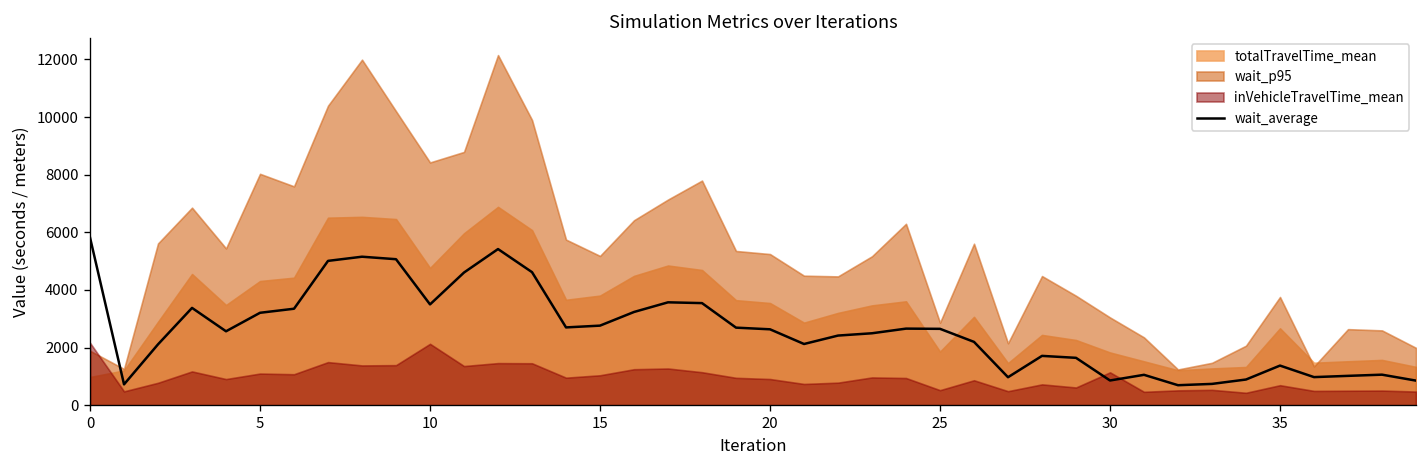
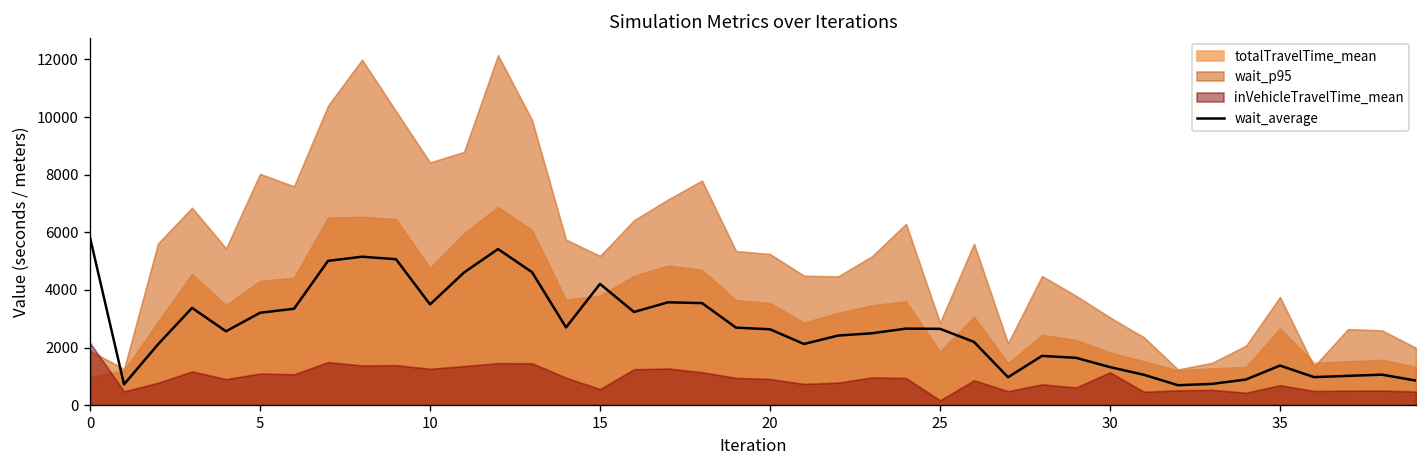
  {
    "wait_average": {
      "0": 5800,
      "5": 3200,
      "10": 3500,
-     "15": 2800,
+     "15": 4200,
      "20": 2600,
      "25": 2700,
-     "30": 900,
+     "30": 1300,
      "35": 1400
    },
    "inVehicleTravelTime_mean": {
      "0": 2200,
      "5": 1100,
-     "10": 2100,
-     "15": 1000,
+     "10": 1300,
+     "15": 600,
      "20": 900,
-     "25": 500,
+     "25": 200,
      "30": 1100,
      "35": 700
    }
  }
